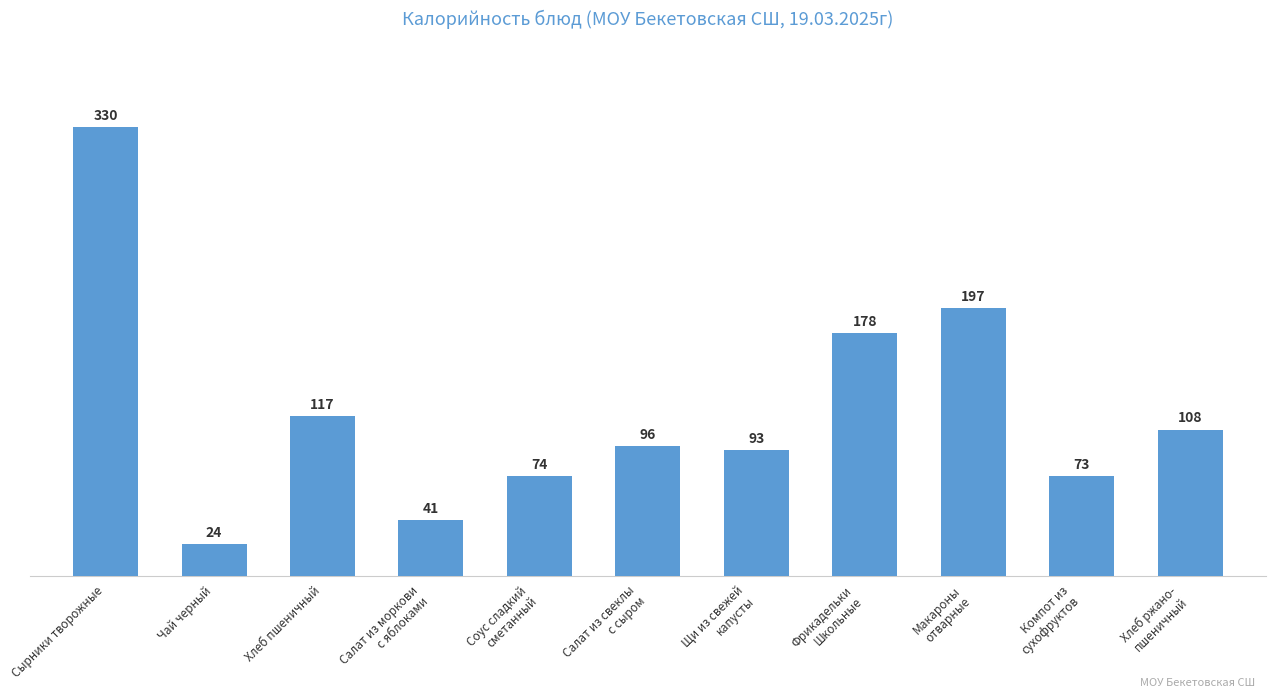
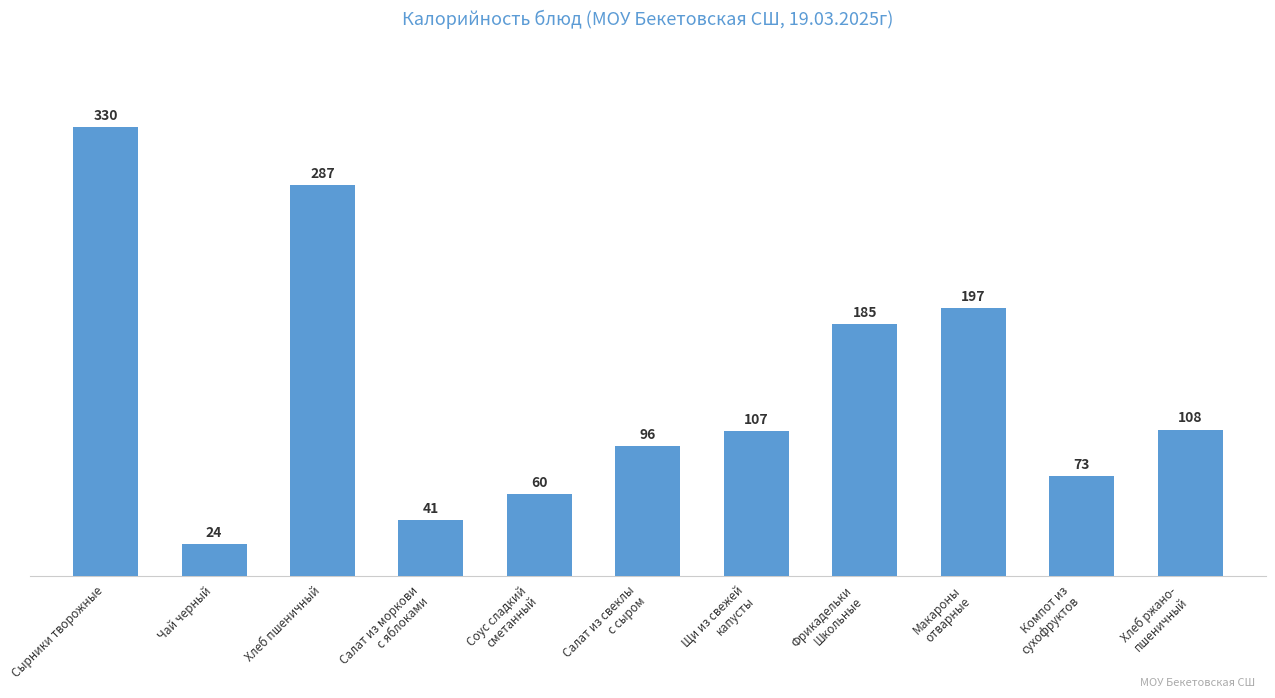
  {
    "Сырники творожные": 330,
    "Чай черный": 24,
-   "Хлеб пшеничный": 117,
+   "Хлеб пшеничный": 287,
    "Салат из моркови с яблоками": 41,
-   "Соус сладкий сметанный": 74,
+   "Соус сладкий сметанный": 60,
    "Салат из свеклы с сыром": 96,
-   "Щи из свежей капусты": 93,
-   "Фрикадельки Школьные": 178,
+   "Щи из свежей капусты": 107,
+   "Фрикадельки Школьные": 185,
    "Макароны отварные": 197,
    "Компот из сухофруктов": 73,
    "Хлеб ржано- пшеничный": 108
  }
